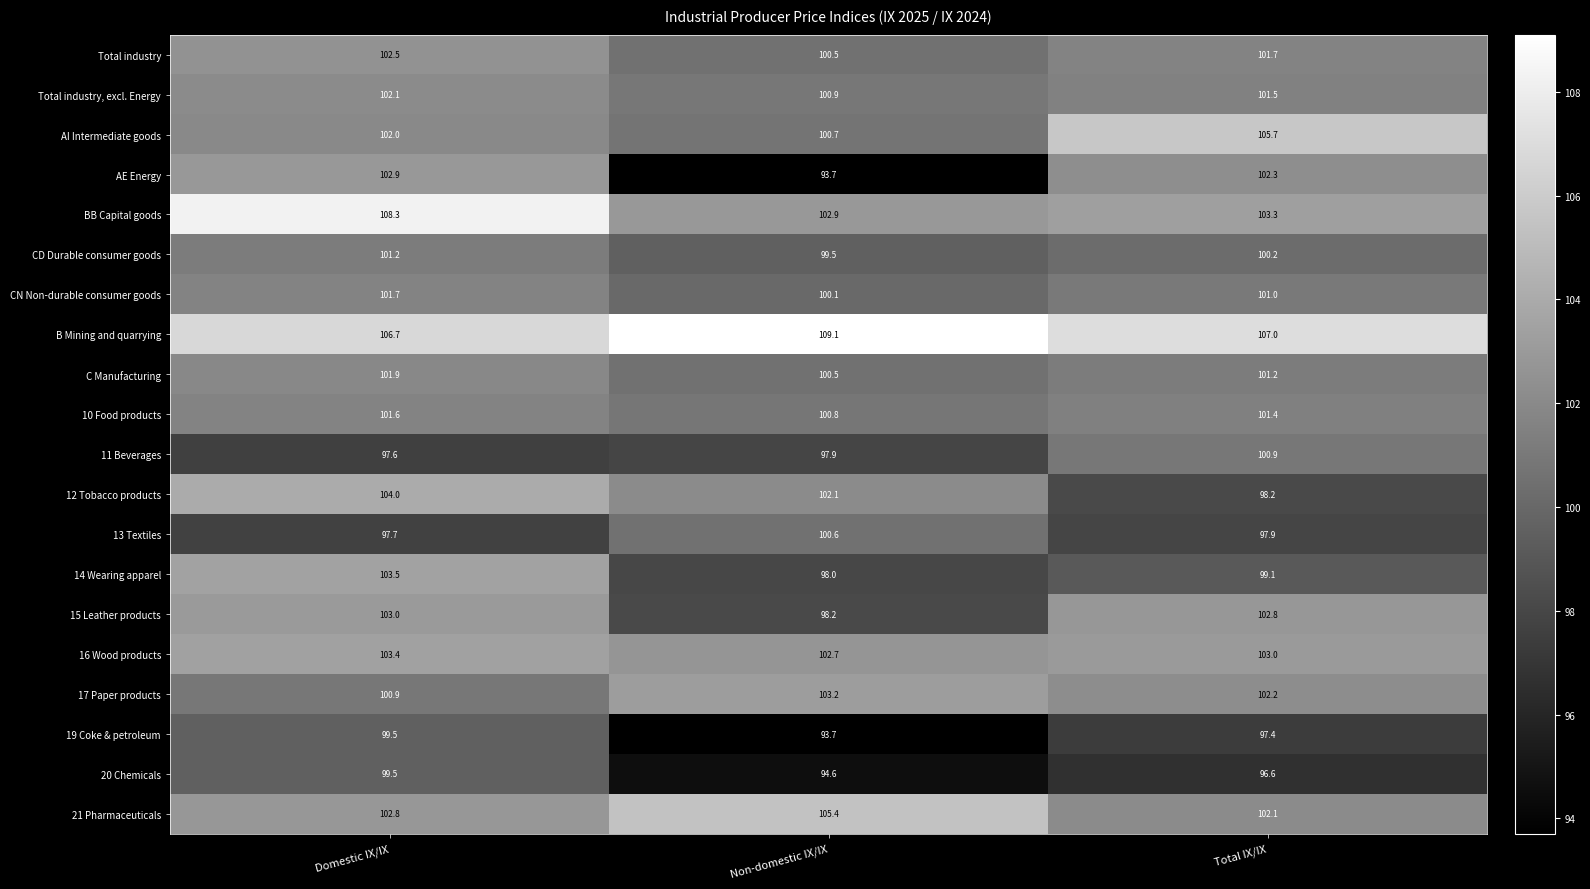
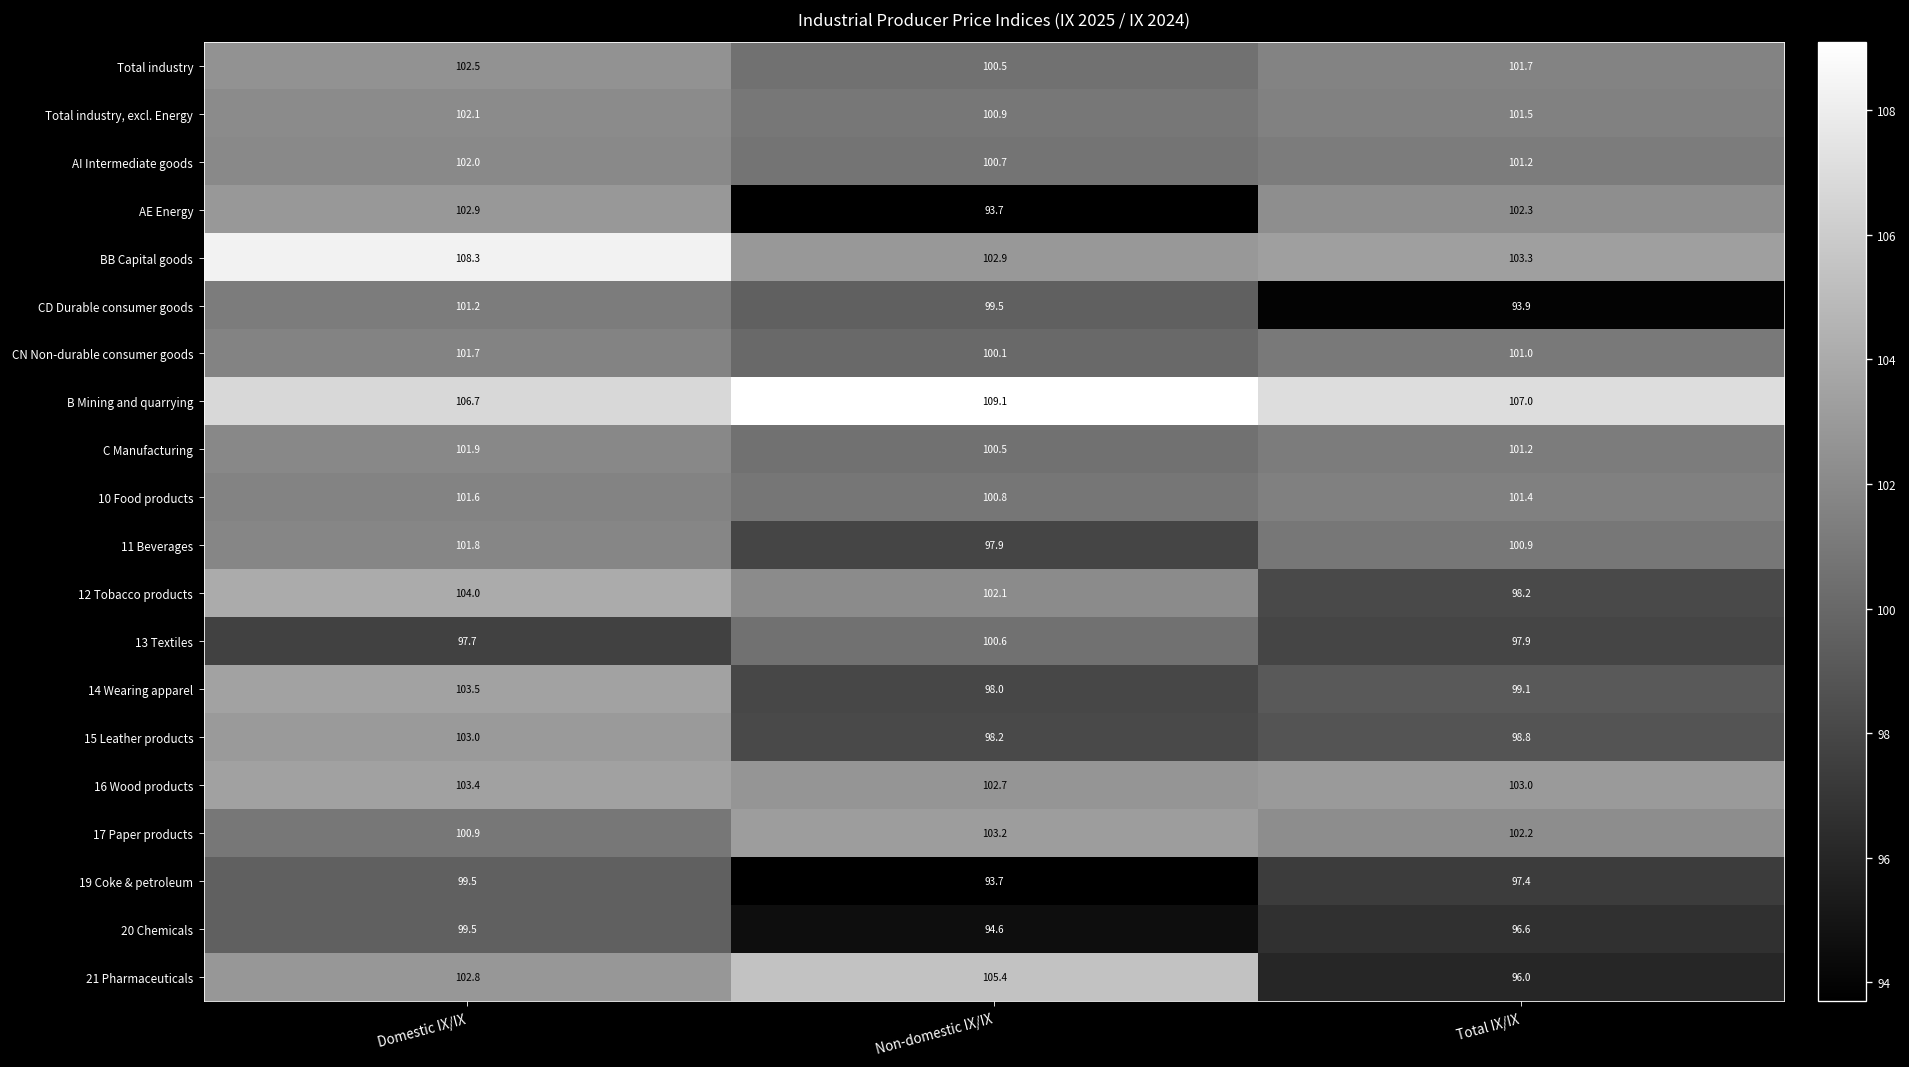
  {
    "Total industry": {
      "Domestic IX/IX": 102.5,
      "Non-domestic IX/IX": 100.5,
      "Total IX/IX": 101.7
    },
    "Total industry, excl. Energy": {
      "Domestic IX/IX": 102.1,
      "Non-domestic IX/IX": 100.9,
      "Total IX/IX": 101.5
    },
    "AI Intermediate goods": {
      "Domestic IX/IX": 102.0,
      "Non-domestic IX/IX": 100.7,
-     "Total IX/IX": 105.7
+     "Total IX/IX": 101.2
    },
    "AE Energy": {
      "Domestic IX/IX": 102.9,
      "Non-domestic IX/IX": 93.7,
      "Total IX/IX": 102.3
    },
    "BB Capital goods": {
      "Domestic IX/IX": 108.3,
      "Non-domestic IX/IX": 102.9,
      "Total IX/IX": 103.3
    },
    "CD Durable consumer goods": {
      "Domestic IX/IX": 101.2,
      "Non-domestic IX/IX": 99.5,
-     "Total IX/IX": 100.2
+     "Total IX/IX": 93.9
    },
    "CN Non-durable consumer goods": {
      "Domestic IX/IX": 101.7,
      "Non-domestic IX/IX": 100.1,
      "Total IX/IX": 101.0
    },
    "B Mining and quarrying": {
      "Domestic IX/IX": 106.7,
      "Non-domestic IX/IX": 109.1,
      "Total IX/IX": 107.0
    },
    "C Manufacturing": {
      "Domestic IX/IX": 101.9,
      "Non-domestic IX/IX": 100.5,
      "Total IX/IX": 101.2
    },
    "10 Food products": {
      "Domestic IX/IX": 101.6,
      "Non-domestic IX/IX": 100.8,
      "Total IX/IX": 101.4
    },
    "11 Beverages": {
-     "Domestic IX/IX": 97.6,
+     "Domestic IX/IX": 101.8,
      "Non-domestic IX/IX": 97.9,
      "Total IX/IX": 100.9
    },
    "12 Tobacco products": {
      "Domestic IX/IX": 104.0,
      "Non-domestic IX/IX": 102.1,
      "Total IX/IX": 98.2
    },
    "13 Textiles": {
      "Domestic IX/IX": 97.7,
      "Non-domestic IX/IX": 100.6,
      "Total IX/IX": 97.9
    },
    "14 Wearing apparel": {
      "Domestic IX/IX": 103.5,
      "Non-domestic IX/IX": 98.0,
      "Total IX/IX": 99.1
    },
    "15 Leather products": {
      "Domestic IX/IX": 103.0,
      "Non-domestic IX/IX": 98.2,
-     "Total IX/IX": 102.8
+     "Total IX/IX": 98.8
    },
    "16 Wood products": {
      "Domestic IX/IX": 103.4,
      "Non-domestic IX/IX": 102.7,
      "Total IX/IX": 103.0
    },
    "17 Paper products": {
      "Domestic IX/IX": 100.9,
      "Non-domestic IX/IX": 103.2,
      "Total IX/IX": 102.2
    },
    "19 Coke & petroleum": {
      "Domestic IX/IX": 99.5,
      "Non-domestic IX/IX": 93.7,
      "Total IX/IX": 97.4
    },
    "20 Chemicals": {
      "Domestic IX/IX": 99.5,
      "Non-domestic IX/IX": 94.6,
      "Total IX/IX": 96.6
    },
    "21 Pharmaceuticals": {
      "Domestic IX/IX": 102.8,
      "Non-domestic IX/IX": 105.4,
-     "Total IX/IX": 102.1
+     "Total IX/IX": 96.0
    }
  }
